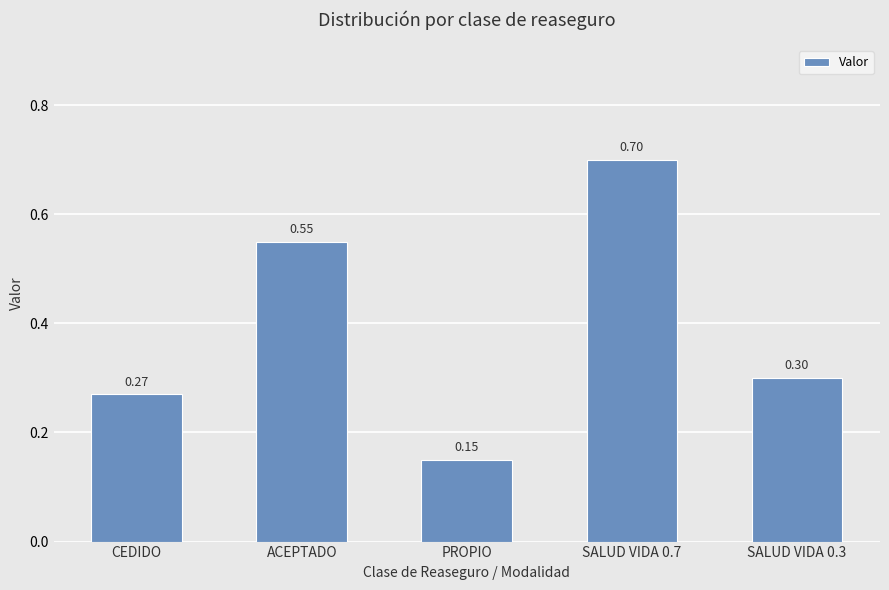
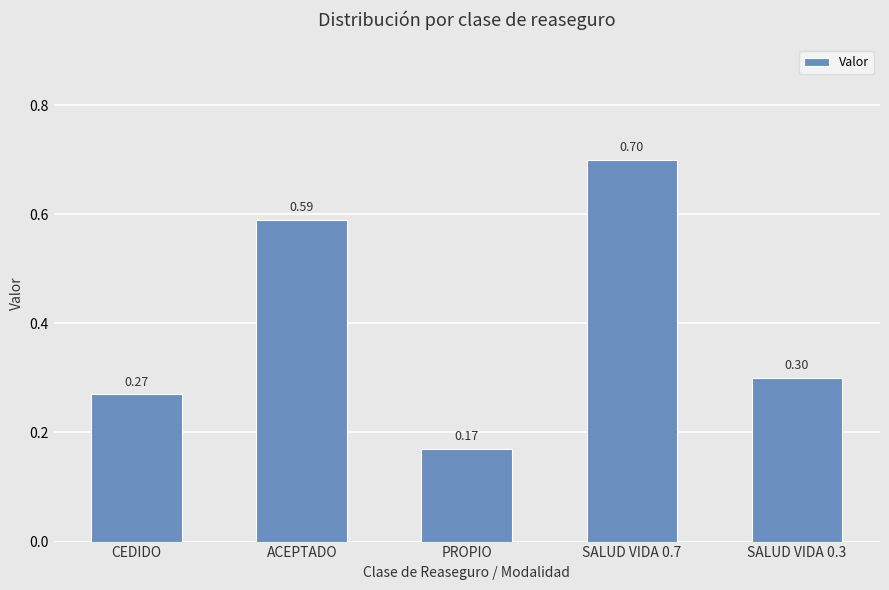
  {
    "CEDIDO": 0.27,
-   "ACEPTADO": 0.55,
-   "PROPIO": 0.15,
+   "ACEPTADO": 0.59,
+   "PROPIO": 0.17,
    "SALUD VIDA 0.7": 0.70,
    "SALUD VIDA 0.3": 0.30
  }
